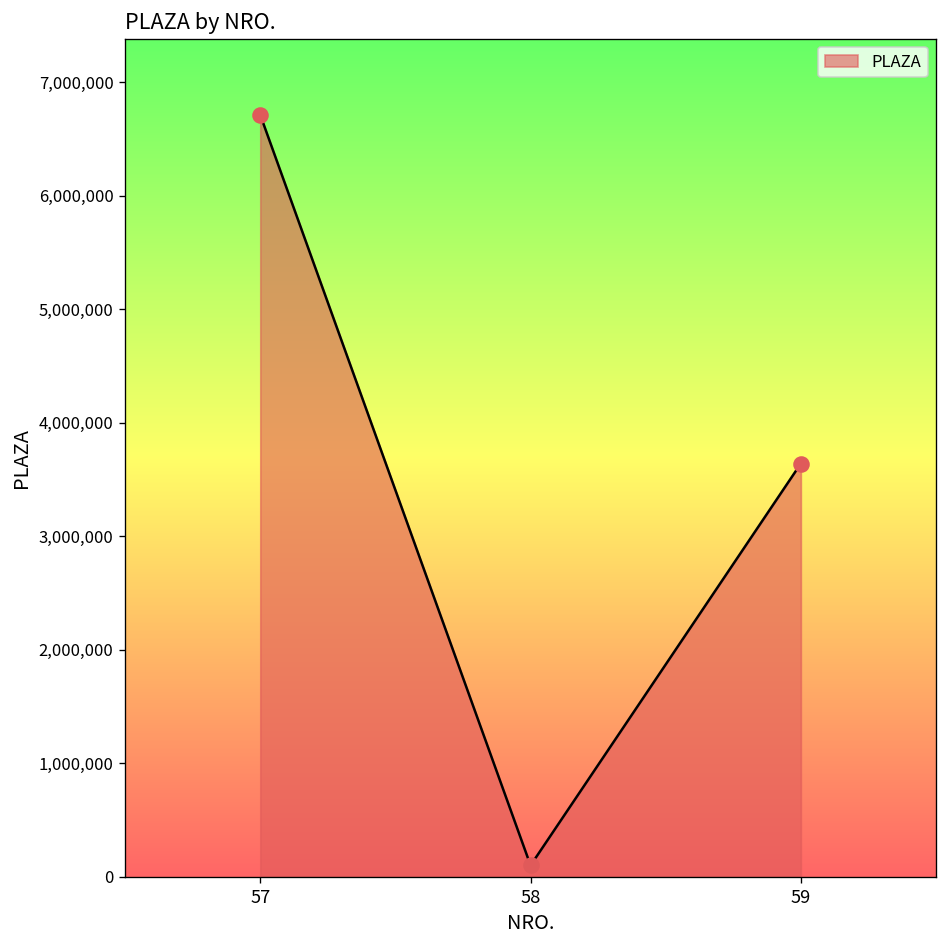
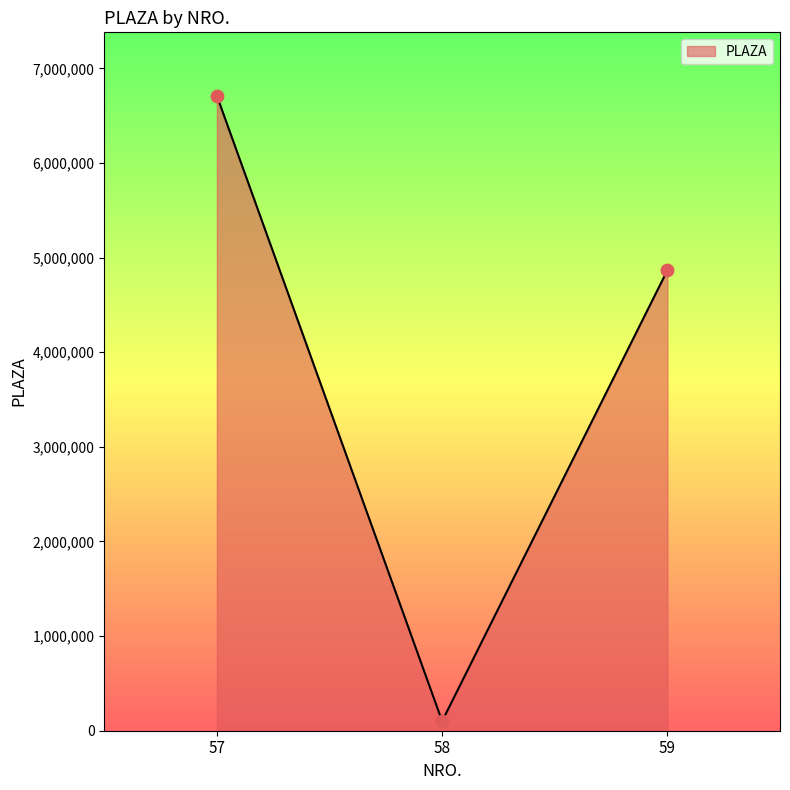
  {
    "57": "6,700,000",
    "58": "100,000",
-   "59": "3,600,000"
+   "59": "4,900,000"
  }
